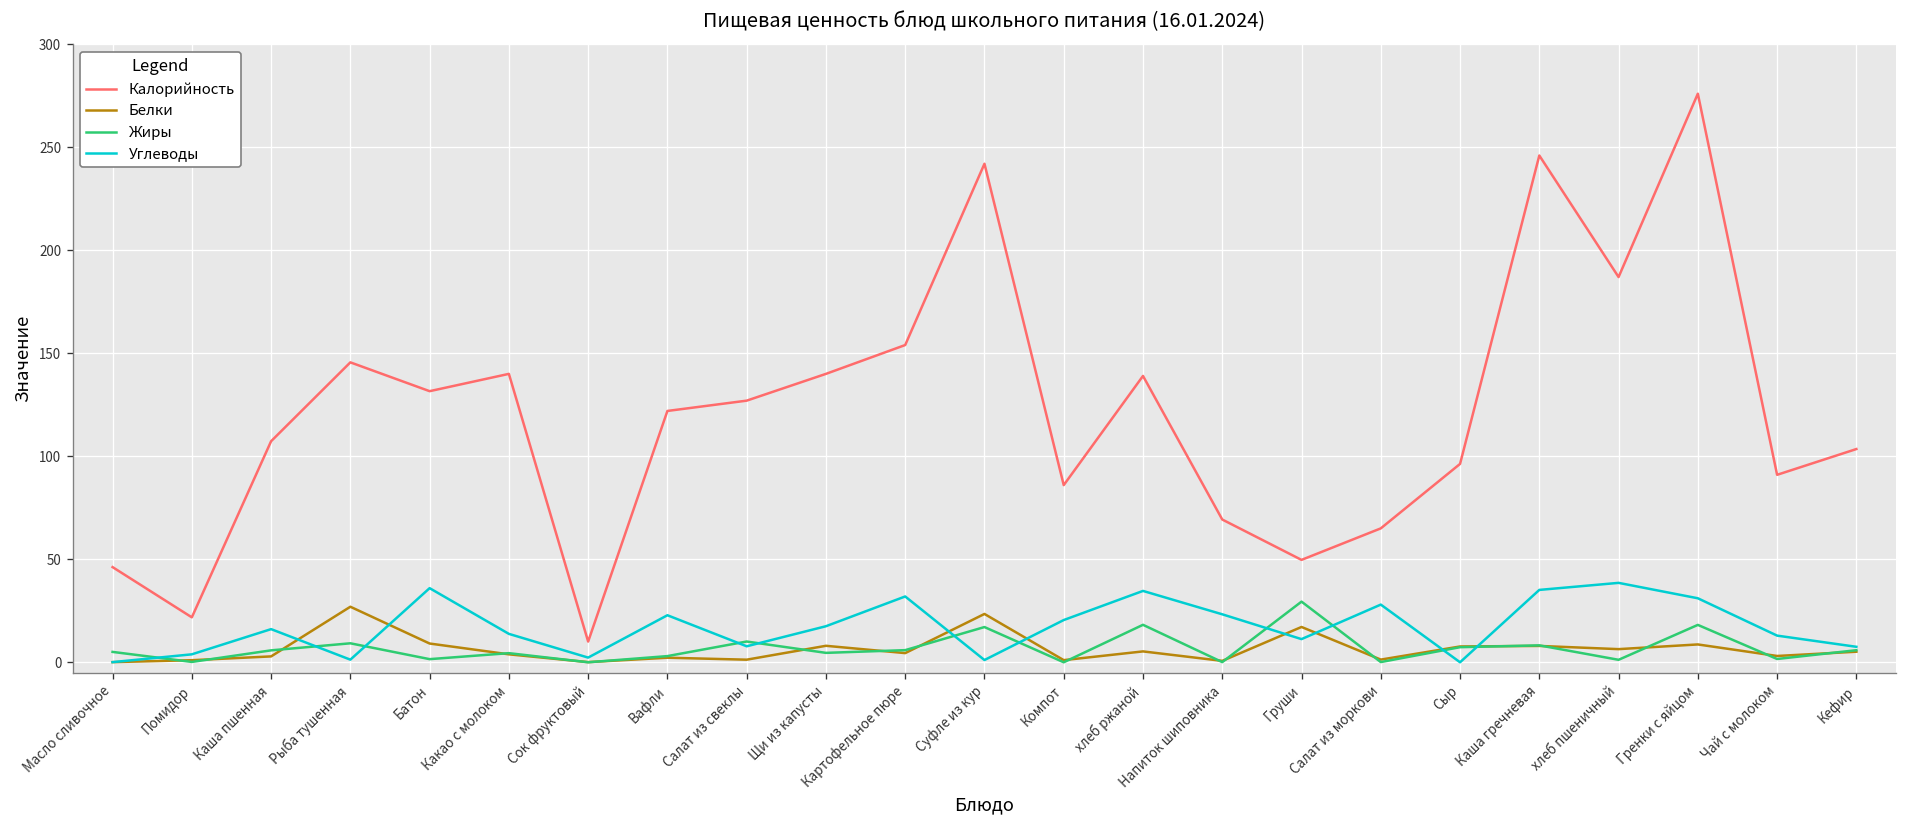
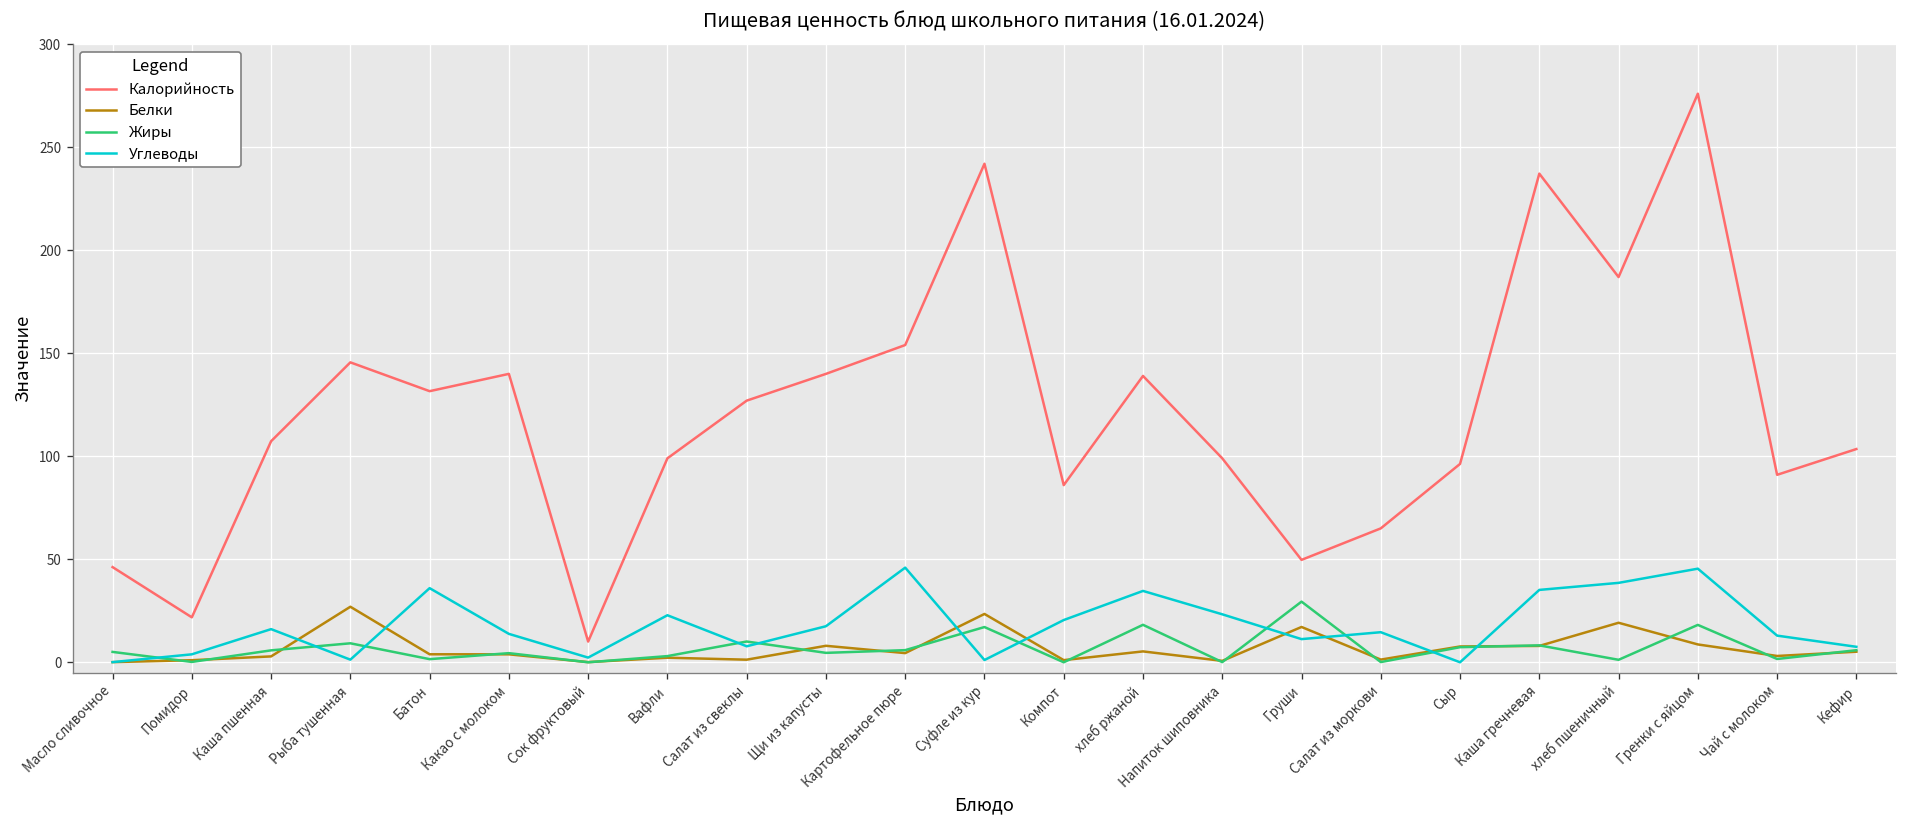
  {
    "Калорийность": {
      "Масло сливочное": 46,
      "Помидор": 22,
      "Каша пшенная": 107,
      "Рыба тушенная": 146,
      "Батон": 132,
      "Какао с молоком": 140,
      "Сок фруктовый": 10,
-     "Вафли": 122,
+     "Вафли": 99,
      "Салат из свеклы": 127,
      "Щи из капусты": 140,
      "Картофельное пюре": 154,
      "Суфле из кур": 242,
      "Компот": 86,
      "хлеб ржаной": 139,
-     "Напиток шиповника": 69,
+     "Напиток шиповника": 99,
      "Груши": 50,
      "Салат из моркови": 65,
      "Сыр": 96,
-     "Каша гречневая": 246,
+     "Каша гречневая": 237,
      "хлеб пшеничный": 187,
      "Гренки с яйцом": 276,
      "Чай с молоком": 91,
      "Кефир": 104
    },
    "Белки": {
      "Каша пшенная": 3,
      "Рыба тушенная": 27,
-     "Батон": 9,
+     "Батон": 4,
      "Салат из свеклы": 1,
      "Щи из капусты": 8,
      "Суфле из кур": 23,
      "хлеб ржаной": 5,
      "Груши": 17,
-     "хлеб пшеничный": 6,
+     "хлеб пшеничный": 19,
      "Гренки с яйцом": 9,
      "Чай с молоком": 3
    },
    "Жиры": {
      "Масло сливочное": 5,
      "Каша пшенная": 6,
      "Рыба тушенная": 9,
      "Батон": 2,
      "Салат из свеклы": 10,
      "Щи из капусты": 5,
      "Суфле из кур": 17,
      "хлеб ржаной": 18,
      "Груши": 29,
      "хлеб пшеничный": 1,
      "Гренки с яйцом": 18,
      "Чай с молоком": 2
    },
    "Углеводы": {
      "Помидор": 4,
      "Каша пшенная": 16,
      "Рыба тушенная": 1,
      "Батон": 36,
      "Какао с молоком": 14,
      "Сок фруктовый": 2,
      "Вафли": 23,
      "Салат из свеклы": 8,
      "Щи из капусты": 18,
-     "Картофельное пюре": 32,
+     "Картофельное пюре": 46,
      "Суфле из кур": 1,
      "Компот": 21,
      "хлеб ржаной": 35,
      "Напиток шиповника": 23,
      "Груши": 11,
-     "Салат из моркови": 28,
+     "Салат из моркови": 15,
      "Сыр": 0,
      "Каша гречневая": 35,
      "хлеб пшеничный": 39,
-     "Гренки с яйцом": 31,
+     "Гренки с яйцом": 45,
      "Чай с молоком": 13,
      "Кефир": 8
    }
  }
